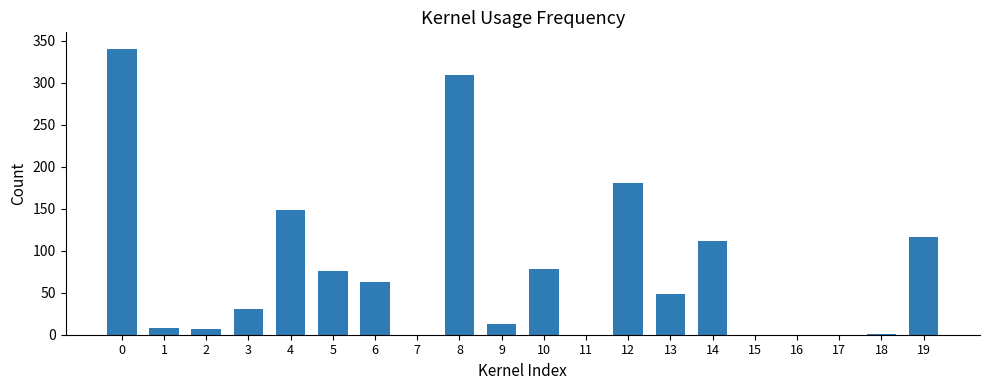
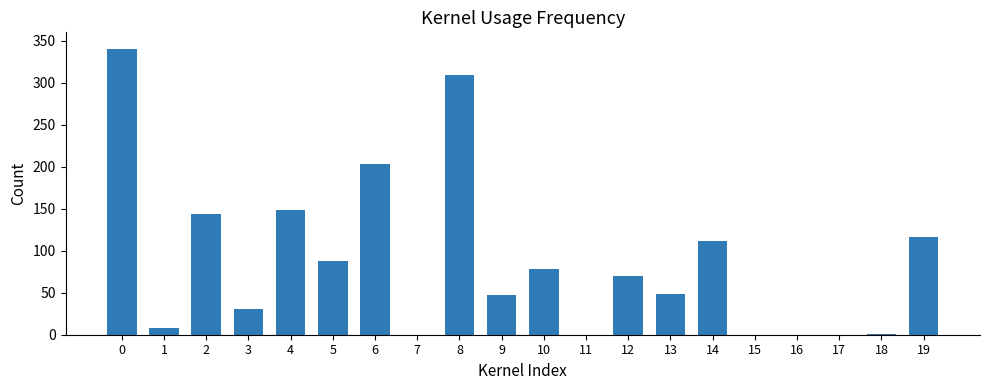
  {
    "0": 340,
    "1": 10,
-   "2": 10,
+   "2": 140,
    "3": 30,
    "4": 150,
-   "5": 80,
-   "6": 60,
+   "5": 90,
+   "6": 200,
    "7": 0,
    "8": 310,
-   "9": 10,
+   "9": 50,
    "10": 80,
    "11": 0,
-   "12": 180,
+   "12": 70,
    "13": 50,
    "14": 110,
    "19": 120
  }
